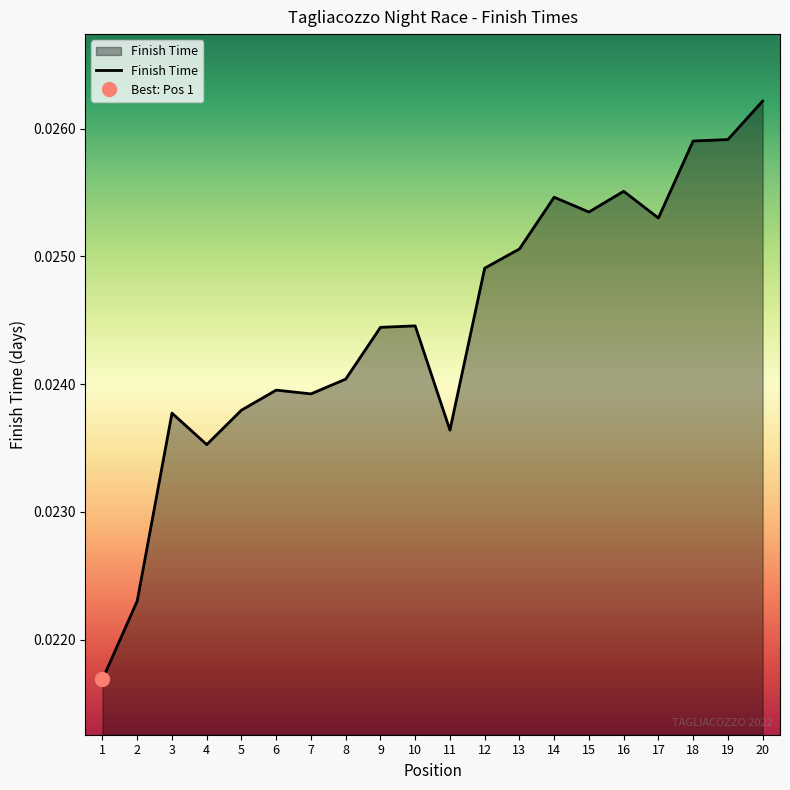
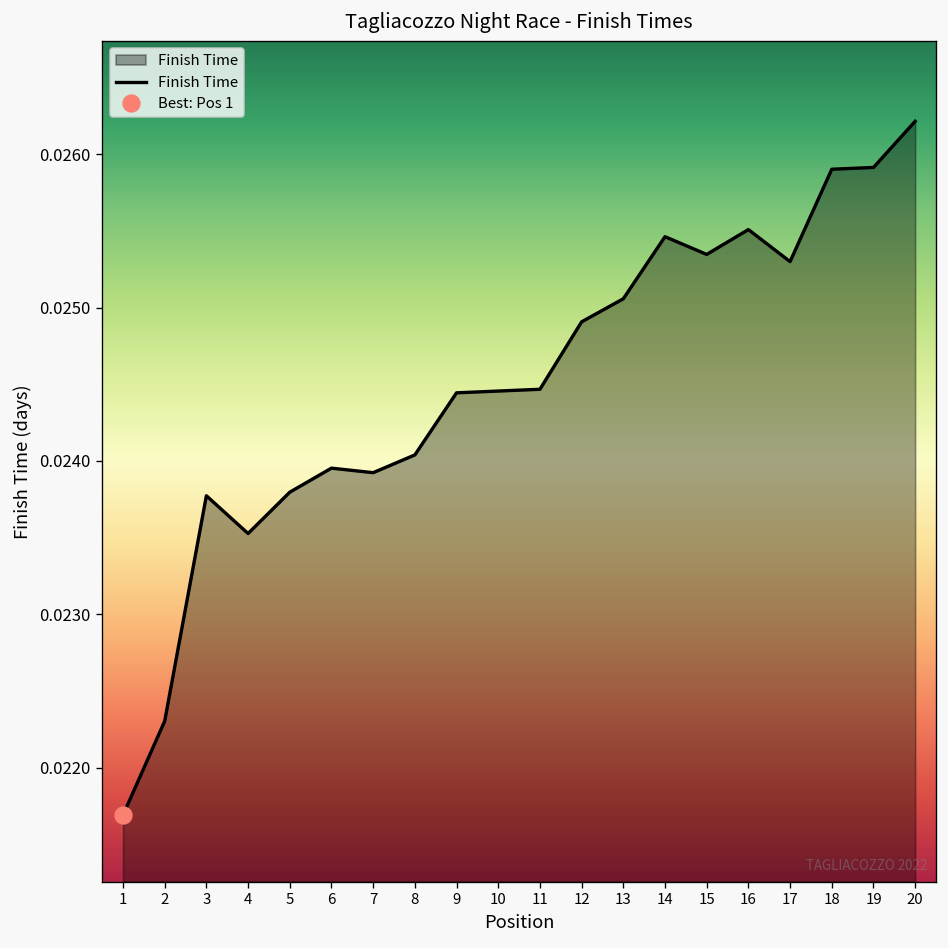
  {
    "Finish Time": {
      "2": 0.02230,
      "3": 0.02377,
      "4": 0.02353,
      "5": 0.02380,
      "6": 0.02395,
      "7": 0.02392,
      "8": 0.02404,
      "9": 0.02444,
      "10": 0.02446,
-     "11": 0.02364,
+     "11": 0.02447,
      "12": 0.02491,
      "13": 0.02506,
      "14": 0.02546,
      "15": 0.02535,
      "16": 0.02551,
      "17": 0.02530,
      "18": 0.02590,
      "19": 0.02591,
      "20": 0.02622
    }
  }
